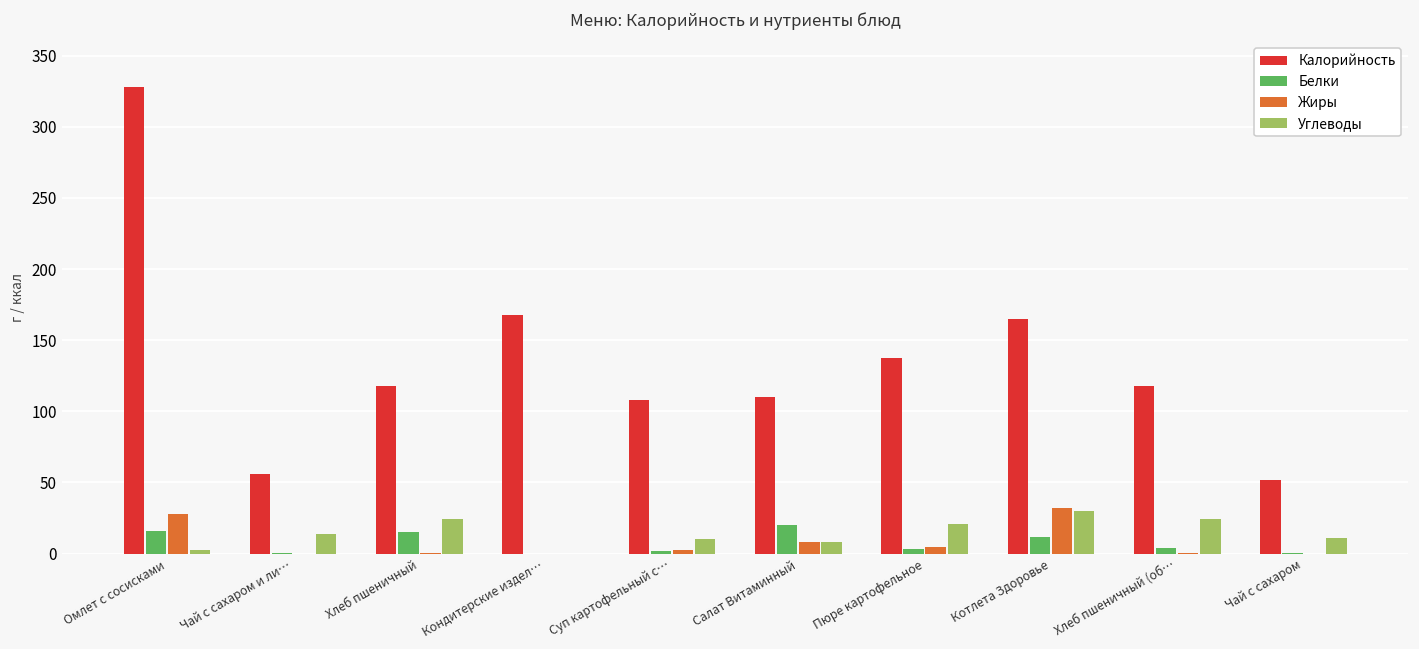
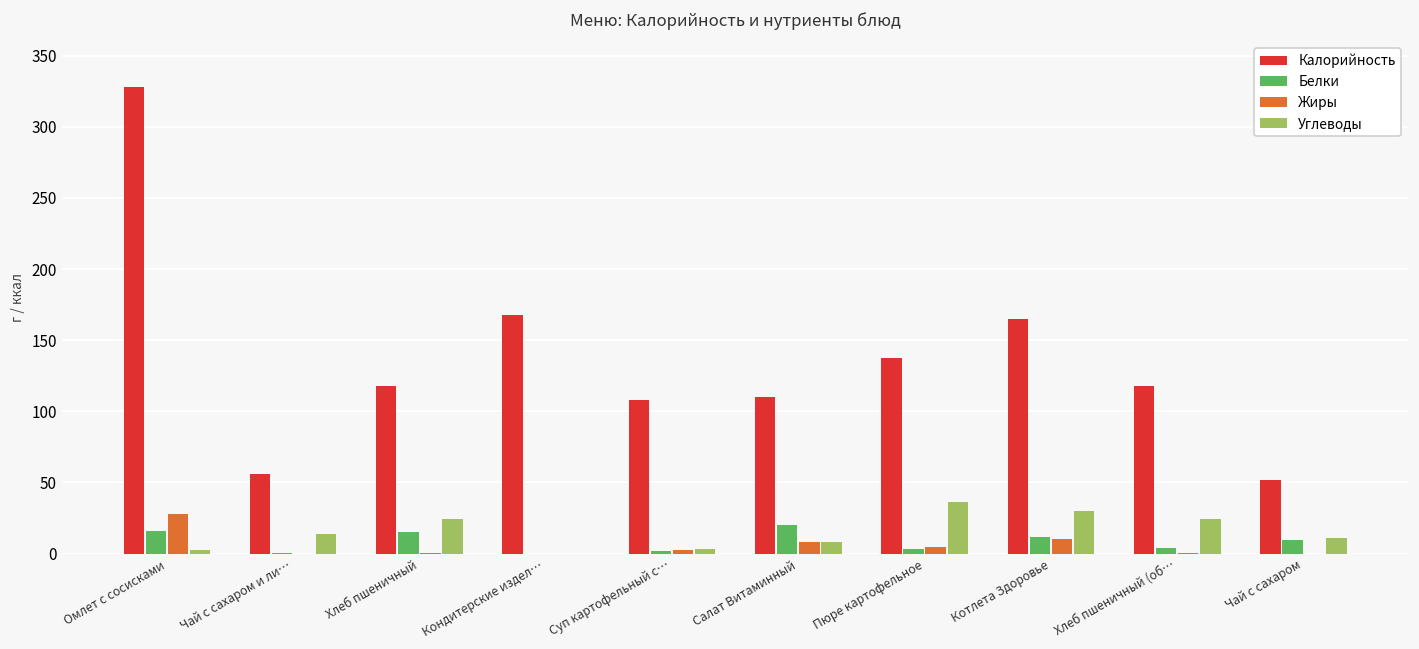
  {
    "Калорийность": {
      "Омлет с сосисками": 328,
      "Чай с сахаром и ли…": 56,
      "Хлеб пшеничный": 118,
      "Кондитерские издел…": 168,
      "Суп картофельный с…": 108,
      "Салат Витаминный": 110,
      "Пюре картофельное": 137,
      "Котлета Здоровье": 165,
      "Хлеб пшеничный (об…": 118,
      "Чай с сахаром": 52
    },
    "Белки": {
      "Омлет с сосисками": 16,
      "Хлеб пшеничный": 15,
      "Кондитерские издел…": 0,
      "Салат Витаминный": 20,
      "Пюре картофельное": 3,
      "Котлета Здоровье": 11,
      "Хлеб пшеничный (об…": 4,
-     "Чай с сахаром": 0
+     "Чай с сахаром": 9
    },
    "Жиры": {
      "Омлет с сосисками": 28,
      "Чай с сахаром и ли…": 0,
      "Кондитерские издел…": 0,
      "Суп картофельный с…": 2,
      "Салат Витаминный": 8,
      "Пюре картофельное": 5,
-     "Котлета Здоровье": 32,
+     "Котлета Здоровье": 10,
      "Чай с сахаром": 0
    },
    "Углеводы": {
      "Омлет с сосисками": 3,
      "Чай с сахаром и ли…": 14,
      "Хлеб пшеничный": 24,
      "Кондитерские издел…": 0,
-     "Суп картофельный с…": 10,
+     "Суп картофельный с…": 3,
      "Салат Витаминный": 8,
-     "Пюре картофельное": 20,
+     "Пюре картофельное": 36,
      "Котлета Здоровье": 30,
      "Хлеб пшеничный (об…": 24,
      "Чай с сахаром": 11
    }
  }
